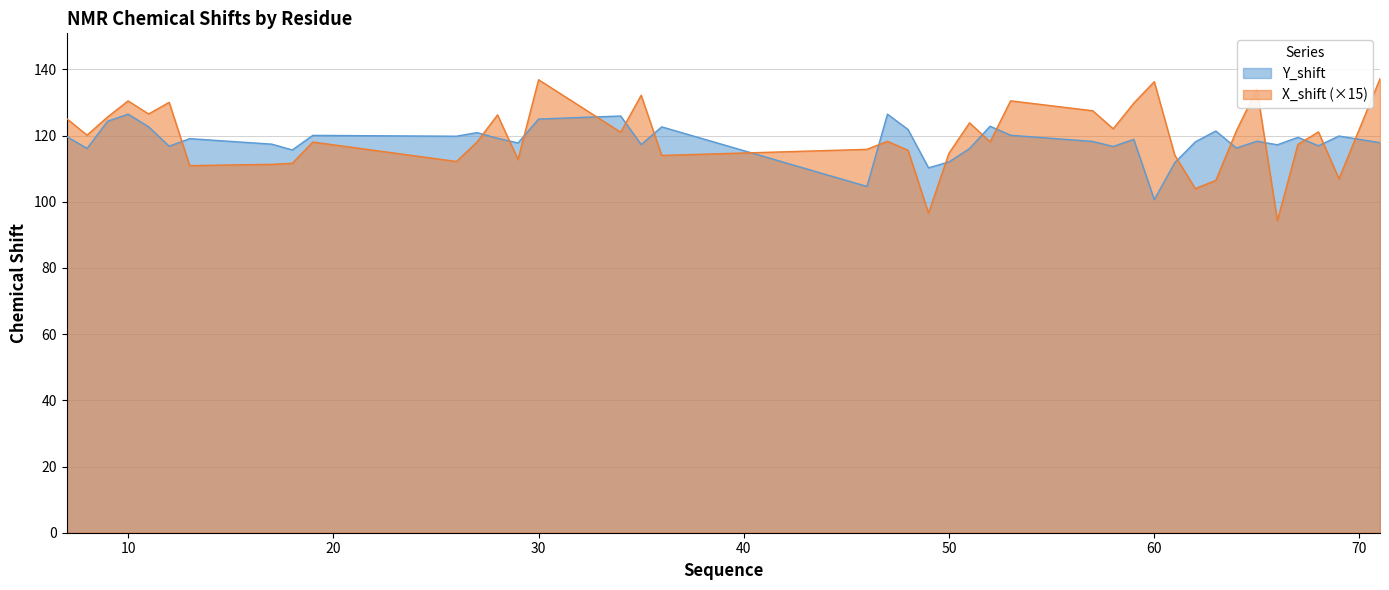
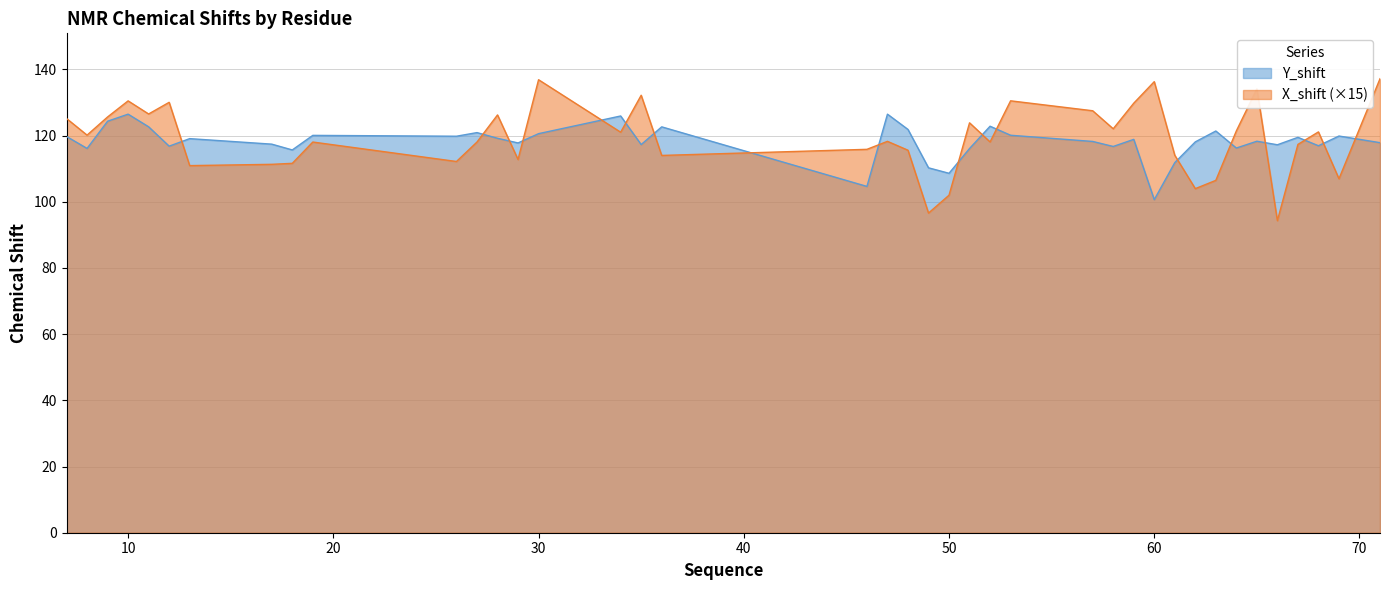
  {
    "Y_shift": {
      "10": 126,
-     "30": 125,
-     "50": 112,
+     "30": 121,
+     "50": 109,
      "60": 101
    },
    "X_shift (×15)": {
      "10": 130,
      "30": 137,
-     "50": 115,
+     "50": 102,
      "60": 136
    }
  }
